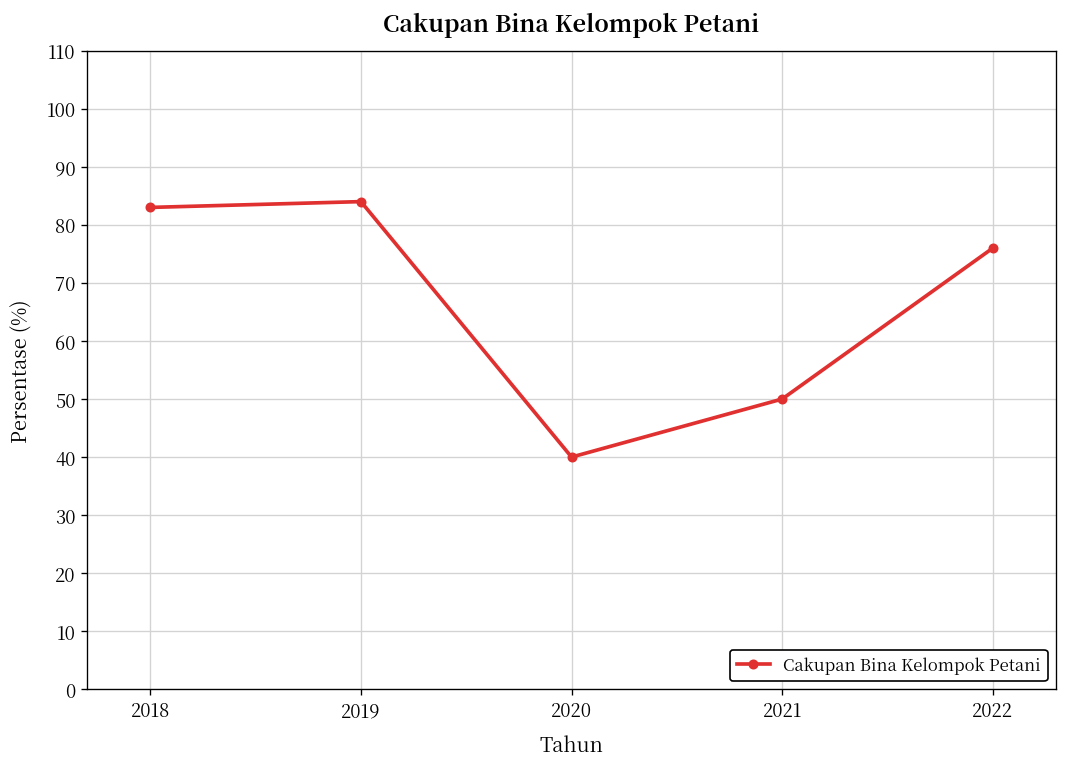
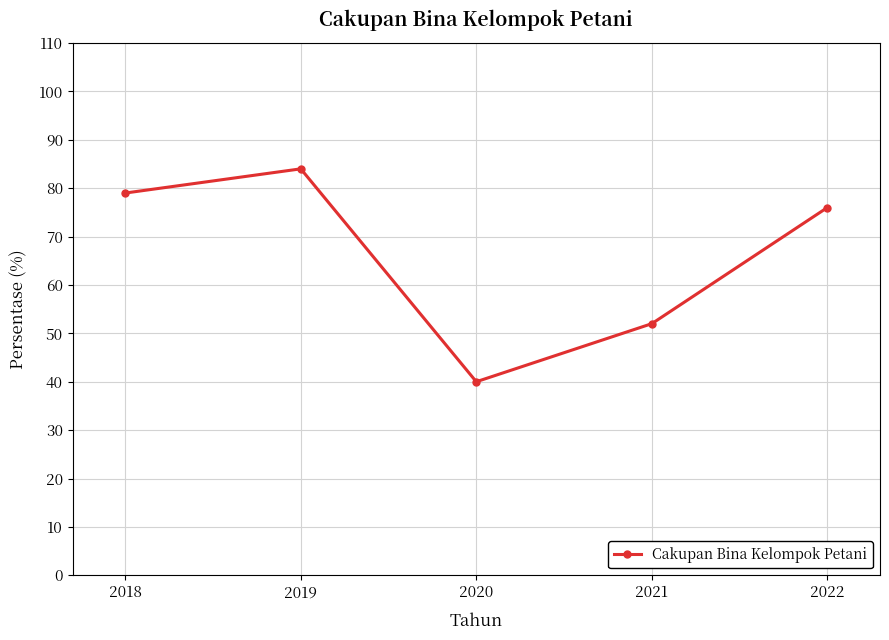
  {
-   "2018": 83,
+   "2018": 79,
    "2019": 84,
    "2020": 40,
-   "2021": 50,
+   "2021": 52,
    "2022": 76
  }
